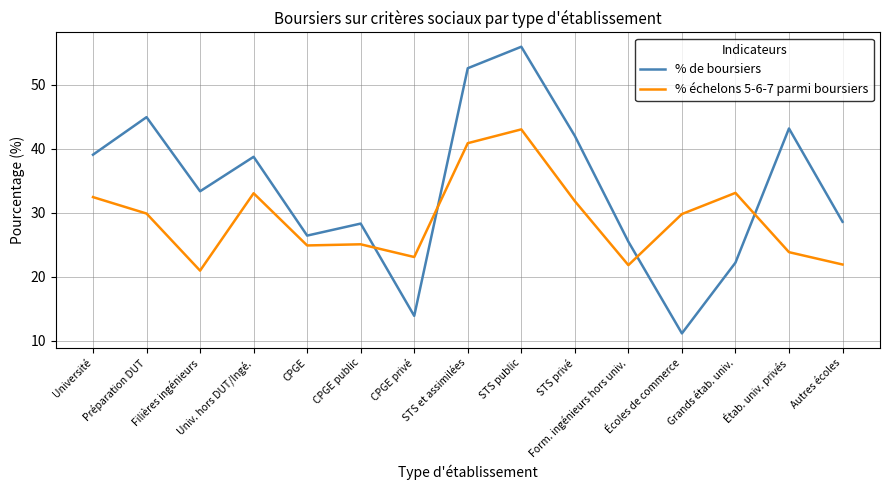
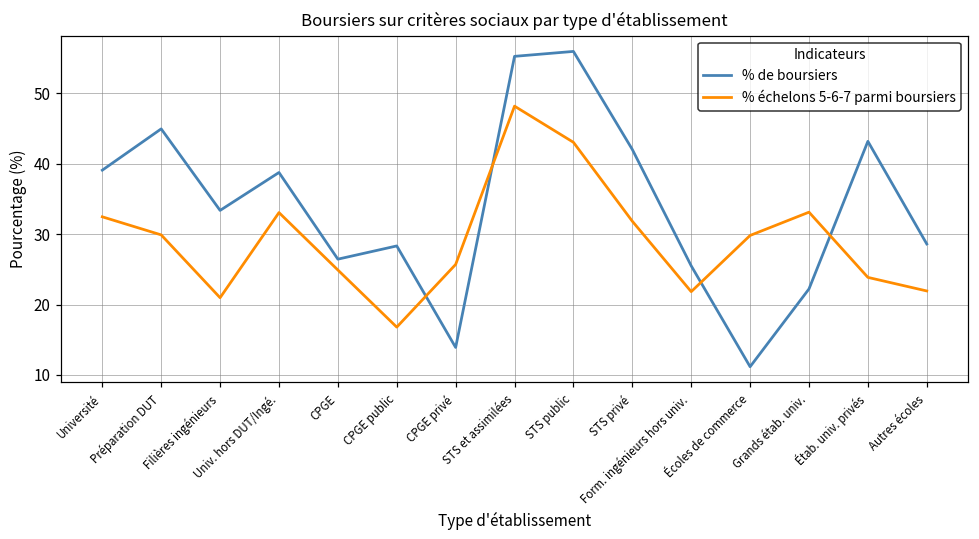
  {
    "% de boursiers": {
      "Université": 39,
      "Préparation DUT": 45,
      "Filières ingénieurs": 33,
      "Univ. hors DUT/Ingé.": 39,
      "CPGE": 26,
      "CPGE public": 28,
      "CPGE privé": 14,
-     "STS et assimilées": 53,
+     "STS et assimilées": 55,
      "STS public": 56,
      "STS privé": 42,
      "Form. ingénieurs hors univ.": 26,
      "Écoles de commerce": 11,
      "Grands étab. univ.": 22,
      "Étab. univ. privés": 43,
      "Autres écoles": 29
    },
    "% échelons 5-6-7 parmi boursiers": {
      "Université": 32,
      "Préparation DUT": 30,
      "Filières ingénieurs": 21,
      "Univ. hors DUT/Ingé.": 33,
      "CPGE": 25,
-     "CPGE public": 25,
-     "CPGE privé": 23,
-     "STS et assimilées": 41,
+     "CPGE public": 17,
+     "CPGE privé": 26,
+     "STS et assimilées": 48,
      "STS public": 43,
      "STS privé": 32,
      "Form. ingénieurs hors univ.": 22,
      "Écoles de commerce": 30,
      "Grands étab. univ.": 33,
      "Étab. univ. privés": 24,
      "Autres écoles": 22
    }
  }
